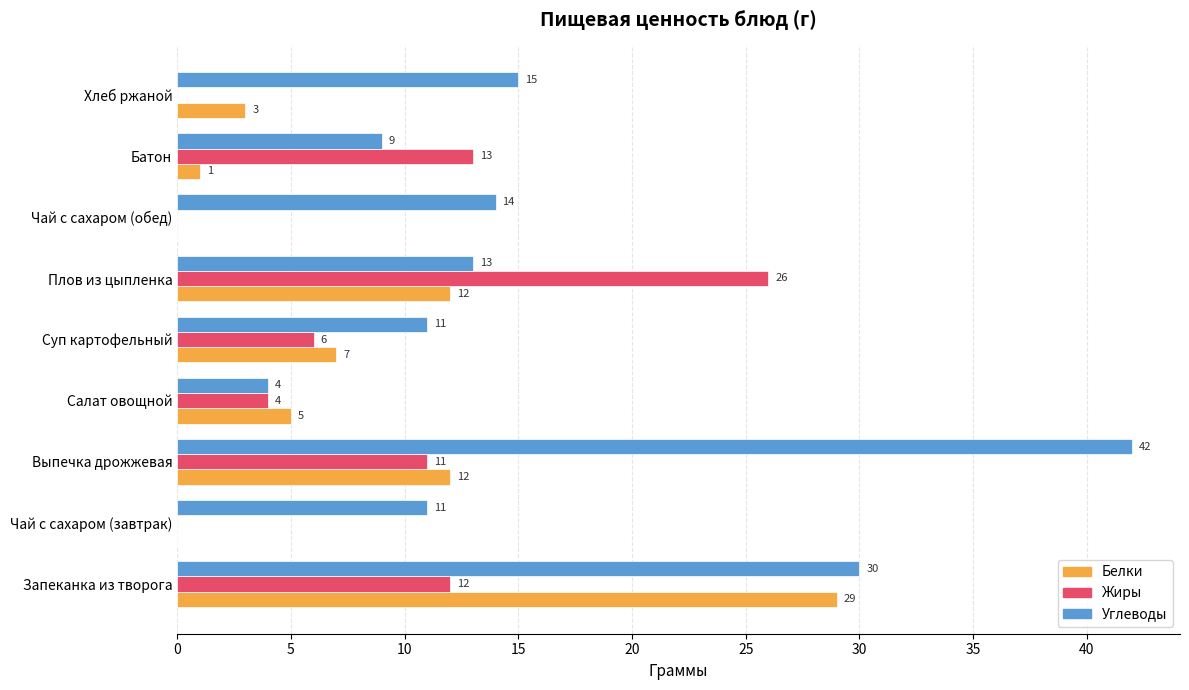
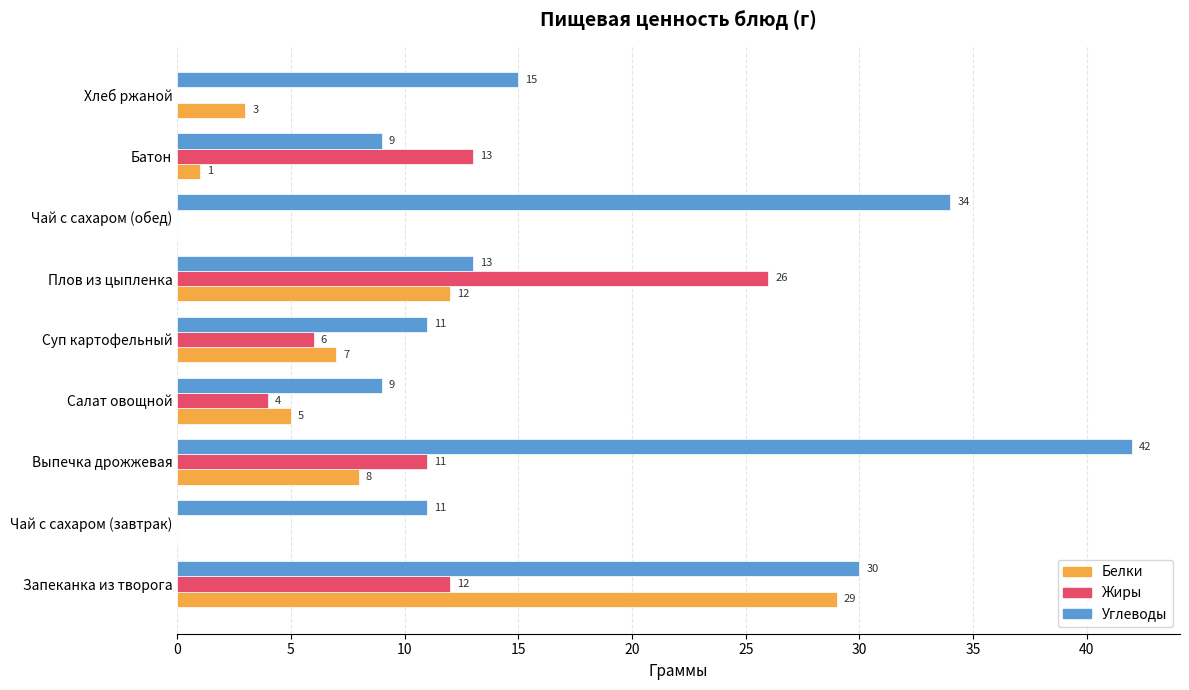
  {
    "Белки": {
      "Хлеб ржаной": 3,
      "Батон": 1,
      "Плов из цыпленка": 12,
      "Суп картофельный": 7,
      "Салат овощной": 5,
-     "Выпечка дрожжевая": 12,
+     "Выпечка дрожжевая": 8,
      "Запеканка из творога": 29
    },
    "Жиры": {
      "Батон": 13,
      "Плов из цыпленка": 26,
      "Суп картофельный": 6,
      "Салат овощной": 4,
      "Выпечка дрожжевая": 11,
      "Запеканка из творога": 12
    },
    "Углеводы": {
      "Хлеб ржаной": 15,
      "Батон": 9,
-     "Чай с сахаром (обед)": 14,
+     "Чай с сахаром (обед)": 34,
      "Плов из цыпленка": 13,
      "Суп картофельный": 11,
-     "Салат овощной": 4,
+     "Салат овощной": 9,
      "Выпечка дрожжевая": 42,
      "Чай с сахаром (завтрак)": 11,
      "Запеканка из творога": 30
    }
  }
